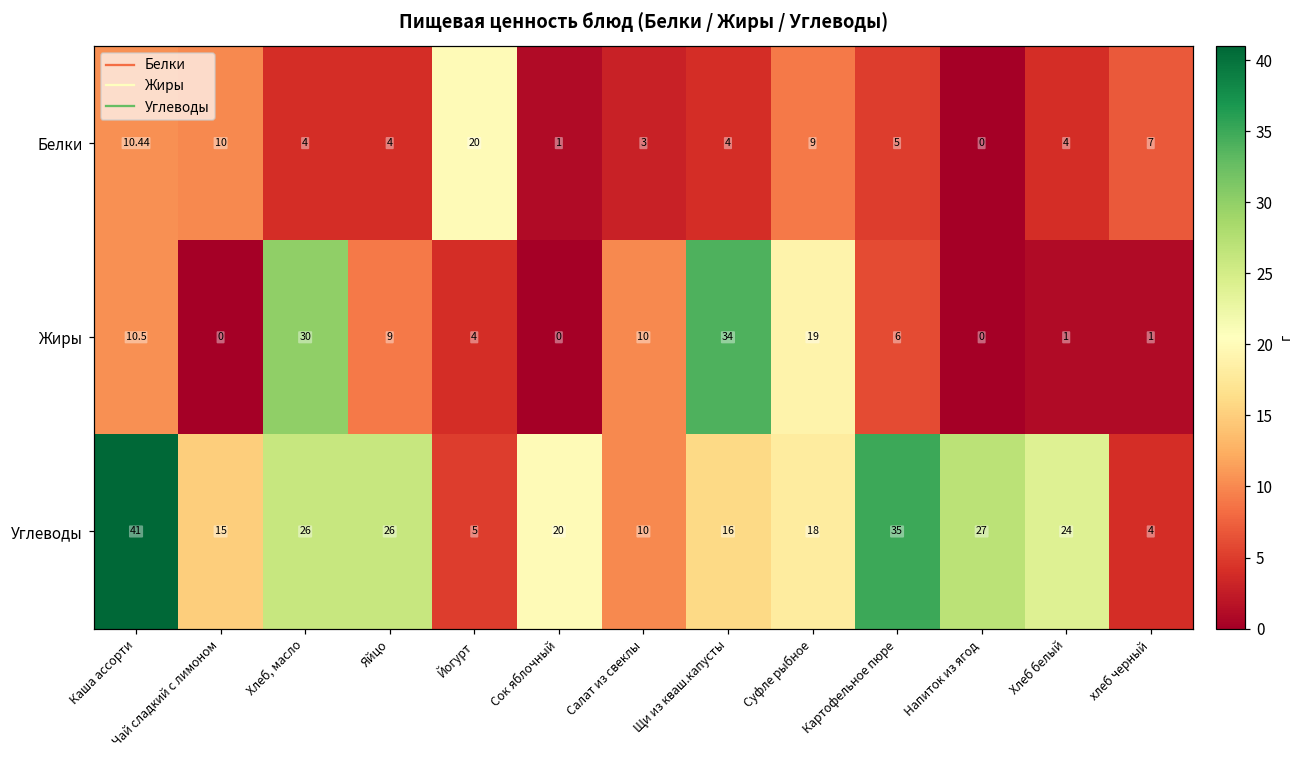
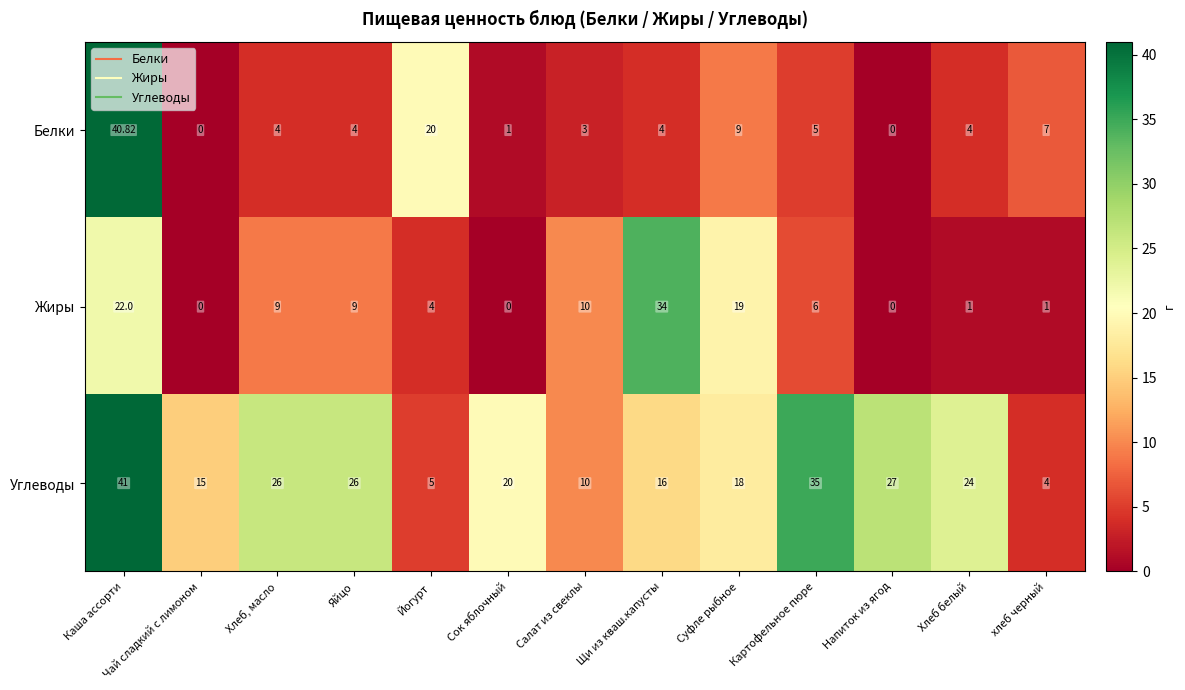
  {
    "Белки": {
-     "Каша ассорти": 10.44,
-     "Чай сладкий с лимоном": 10
+     "Каша ассорти": 40.82,
+     "Чай сладкий с лимоном": 0
    },
    "Жиры": {
-     "Каша ассорти": 10.5,
-     "Хлеб, масло": 30
+     "Каша ассорти": 22.0,
+     "Хлеб, масло": 9
    }
  }
